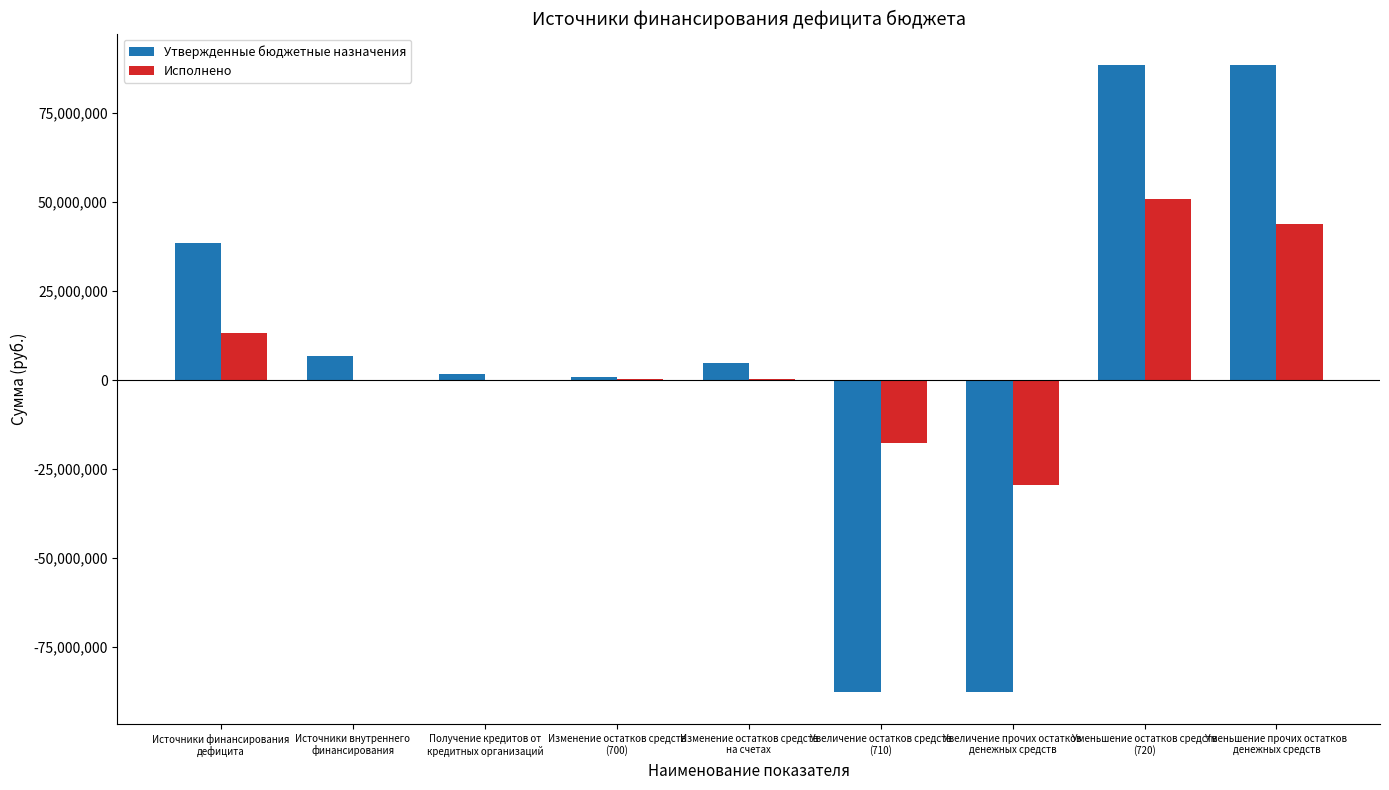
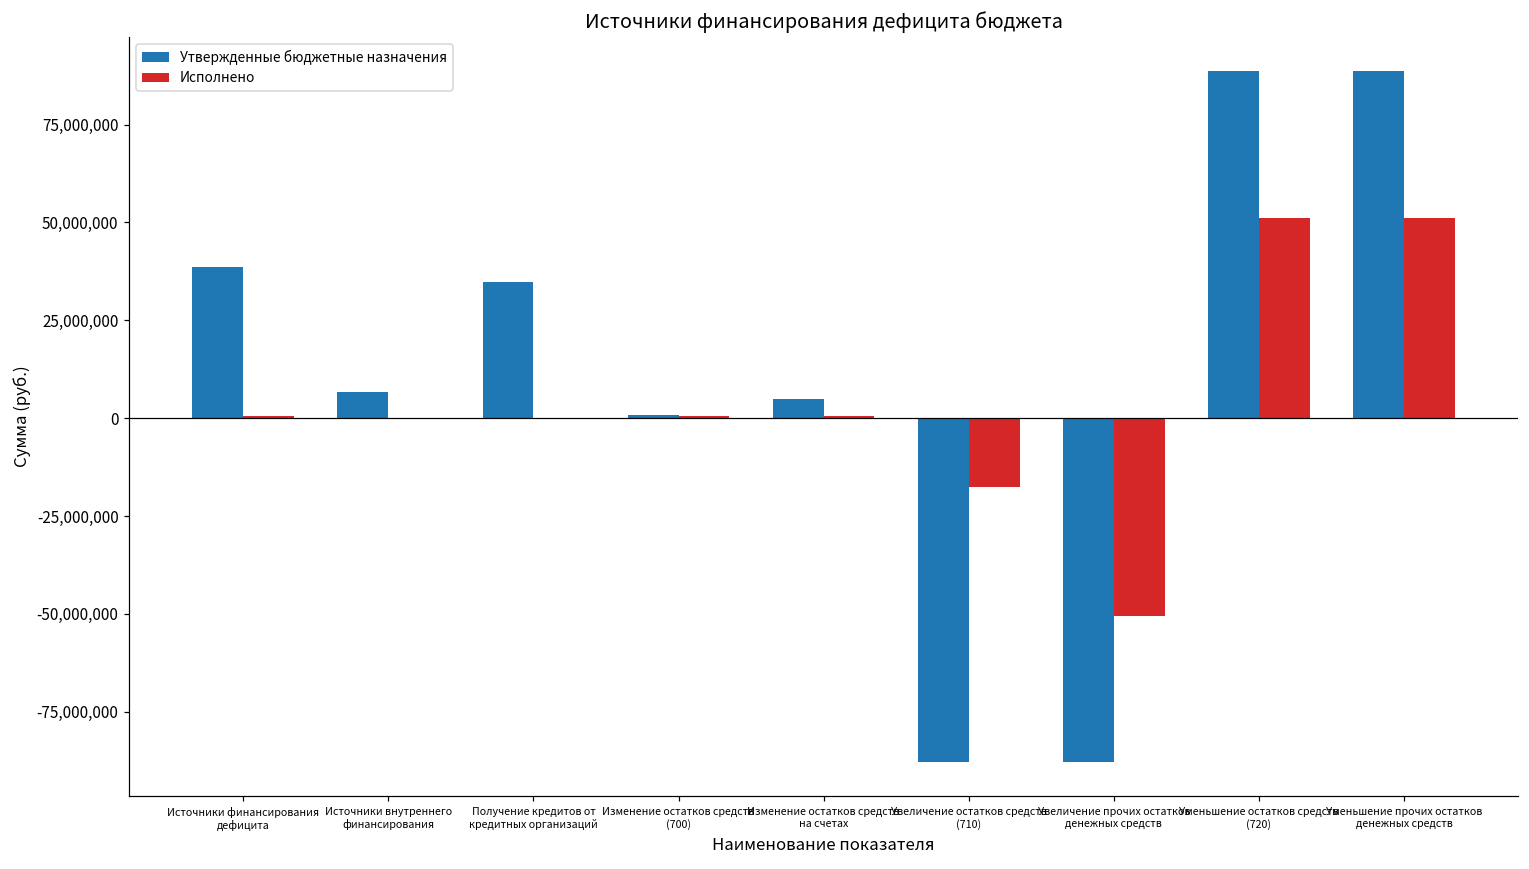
  {
    "Утвержденные бюджетные назначения": {
      "Источники финансирования дефицита": "39,000,000",
      "Источники внутреннего финансирования": "7,000,000",
-     "Получение кредитов от кредитных организаций": "2,000,000",
+     "Получение кредитов от кредитных организаций": "35,000,000",
      "Изменение остатков средств (700)": "1,000,000",
      "Изменение остатков средств на счетах": "5,000,000",
      "Увеличение остатков средств (710)": "-88,000,000",
      "Увеличение прочих остатков денежных средств": "-88,000,000",
      "Уменьшение остатков средств (720)": "89,000,000",
      "Уменьшение прочих остатков денежных средств": "89,000,000"
    },
    "Исполнено": {
-     "Источники финансирования дефицита": "13,000,000",
+     "Источники финансирования дефицита": "0",
      "Источники внутреннего финансирования": "0",
      "Получение кредитов от кредитных организаций": "0",
      "Увеличение остатков средств (710)": "-18,000,000",
-     "Увеличение прочих остатков денежных средств": "-29,000,000",
+     "Увеличение прочих остатков денежных средств": "-51,000,000",
      "Уменьшение остатков средств (720)": "51,000,000",
-     "Уменьшение прочих остатков денежных средств": "44,000,000"
+     "Уменьшение прочих остатков денежных средств": "51,000,000"
    }
  }
